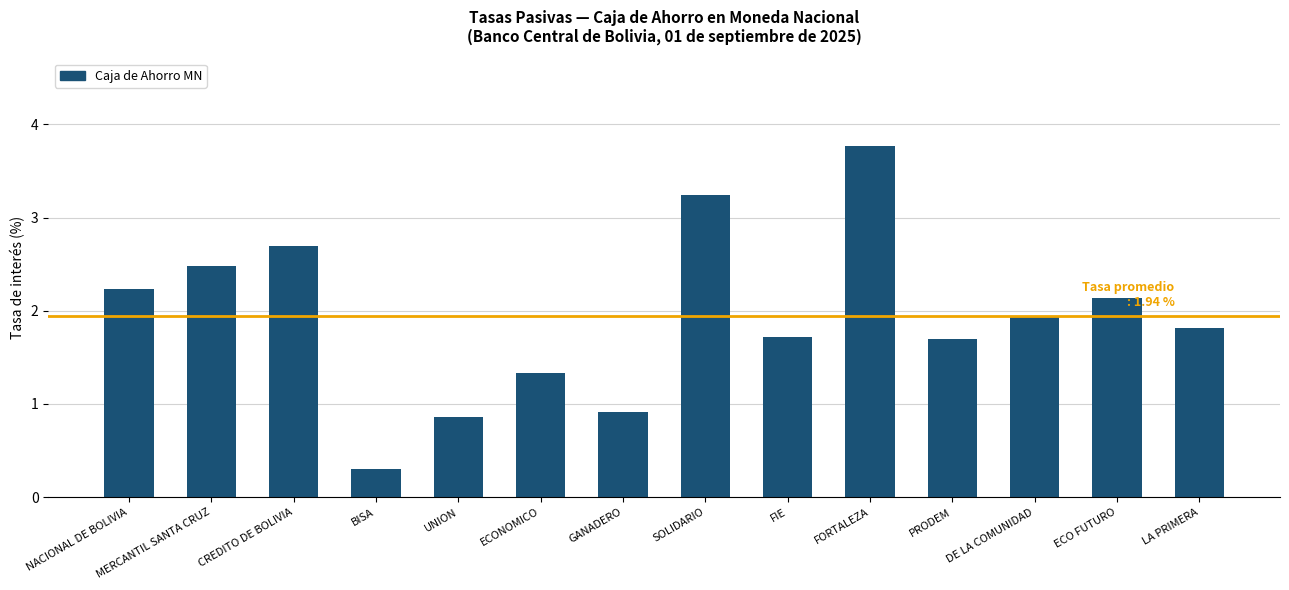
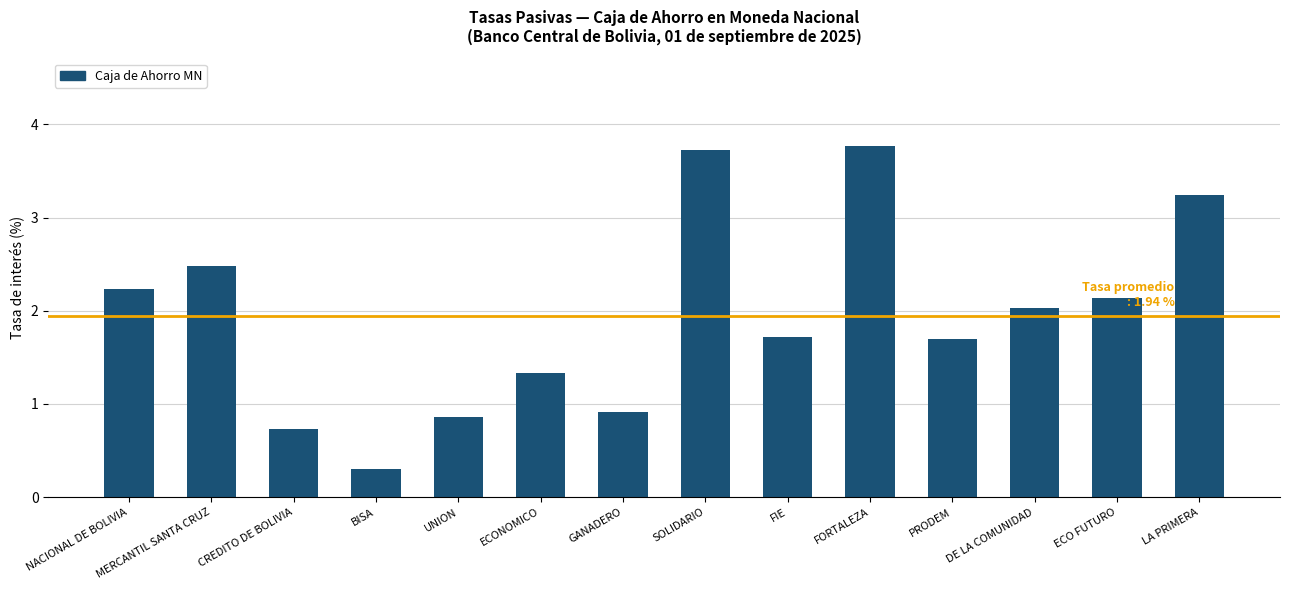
  {
    "NACIONAL DE BOLIVIA": 2.2,
    "MERCANTIL SANTA CRUZ": 2.5,
-   "CREDITO DE BOLIVIA": 2.7,
+   "CREDITO DE BOLIVIA": 0.7,
    "BISA": 0.3,
    "UNION": 0.9,
    "ECONOMICO": 1.3,
    "GANADERO": 0.9,
-   "SOLIDARIO": 3.2,
+   "SOLIDARIO": 3.7,
    "FIE": 1.7,
    "FORTALEZA": 3.8,
    "PRODEM": 1.7,
-   "DE LA COMUNIDAD": 1.9,
-   "LA PRIMERA": 1.8
+   "DE LA COMUNIDAD": 2.0,
+   "LA PRIMERA": 3.2
  }
